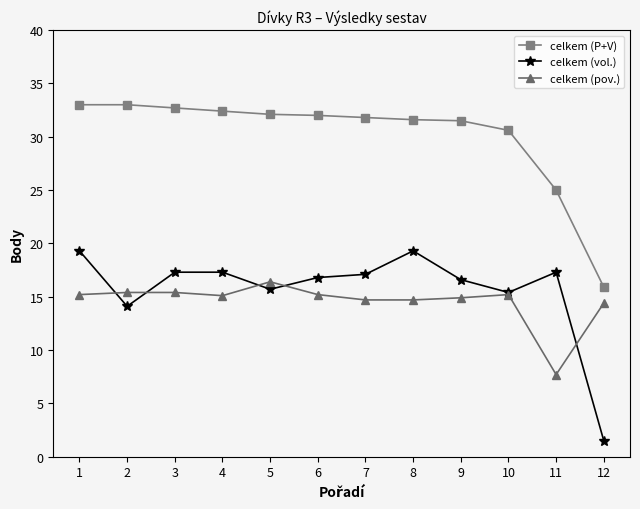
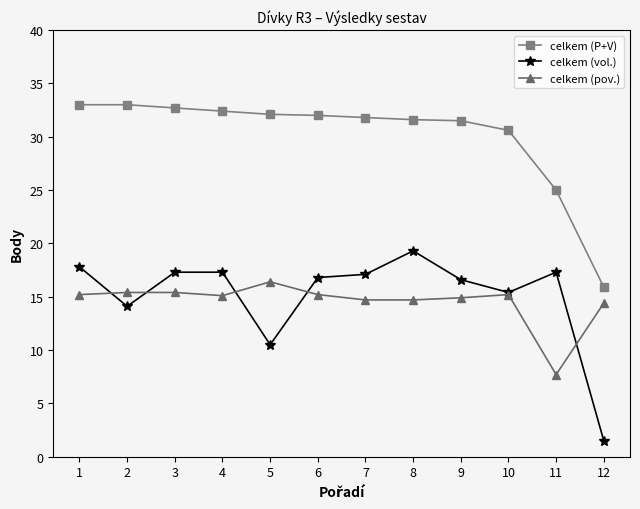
  {
    "celkem (vol.)": {
-     "1": 19.3,
+     "1": 17.8,
      "2": 14.1,
      "3": 17.3,
      "4": 17.3,
-     "5": 15.7,
+     "5": 10.5,
      "6": 16.8,
      "7": 17.1,
      "8": 19.3,
      "9": 16.6,
      "11": 17.3,
      "12": 1.5
    }
  }
